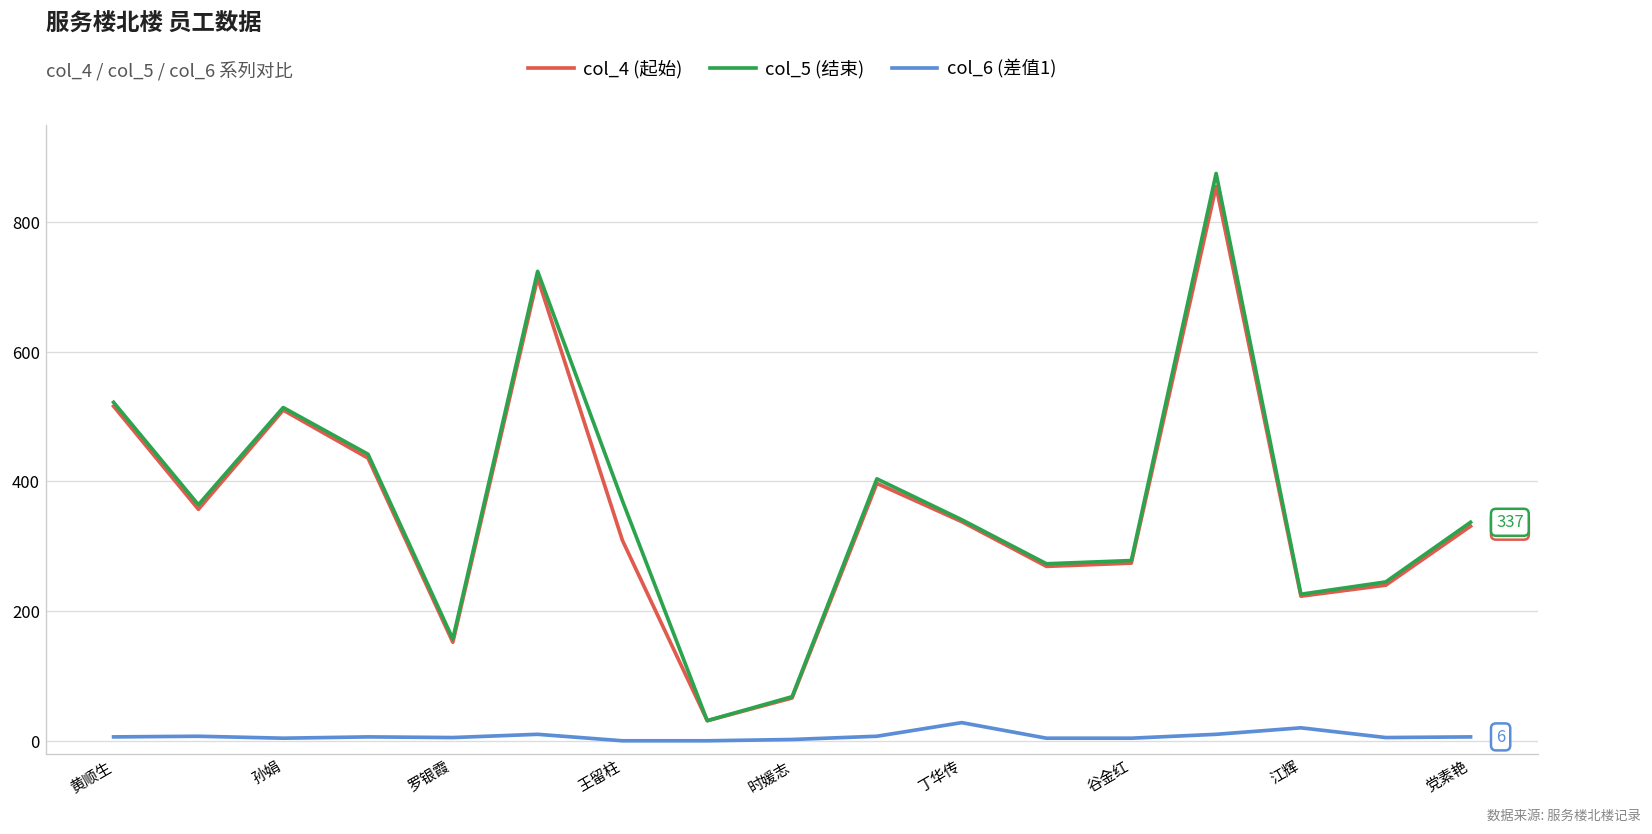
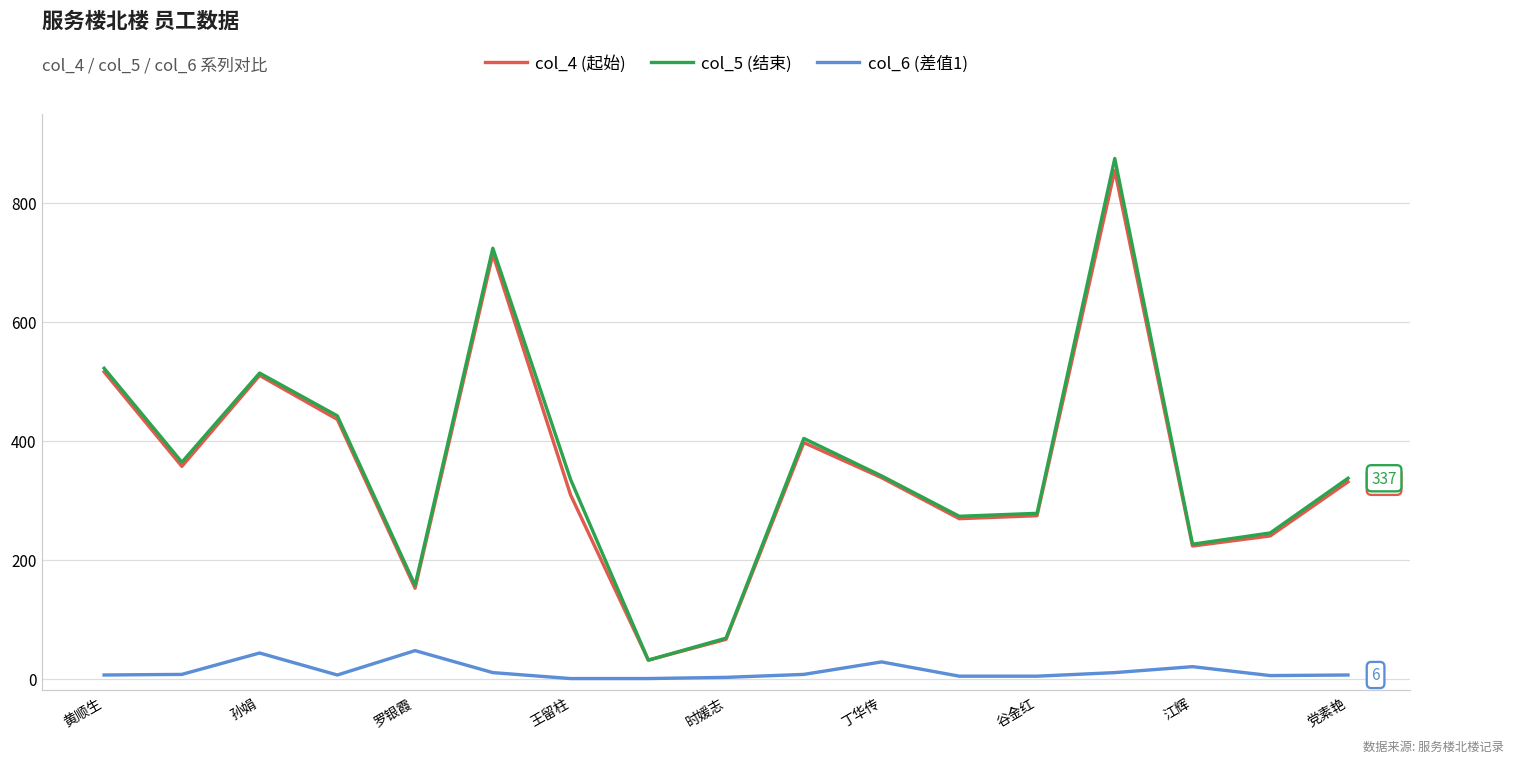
  {
    "col_4 (起始)": {
      "黄顺生": 520,
      "罗银霞": 150,
      "王留柱": 310
    },
    "col_5 (结束)": {
      "黄顺生": 520,
      "罗银霞": 160,
-     "王留柱": 370
+     "王留柱": 340
    },
    "col_6 (差值1)": {
      "黄顺生": 10,
-     "孙娟": 0,
-     "罗银霞": 10,
+     "孙娟": 40,
+     "罗银霞": 50,
      "王留柱": 0,
      "时媛志": 0,
      "丁华传": 30,
      "谷金红": 0,
      "江辉": 20
    }
  }
